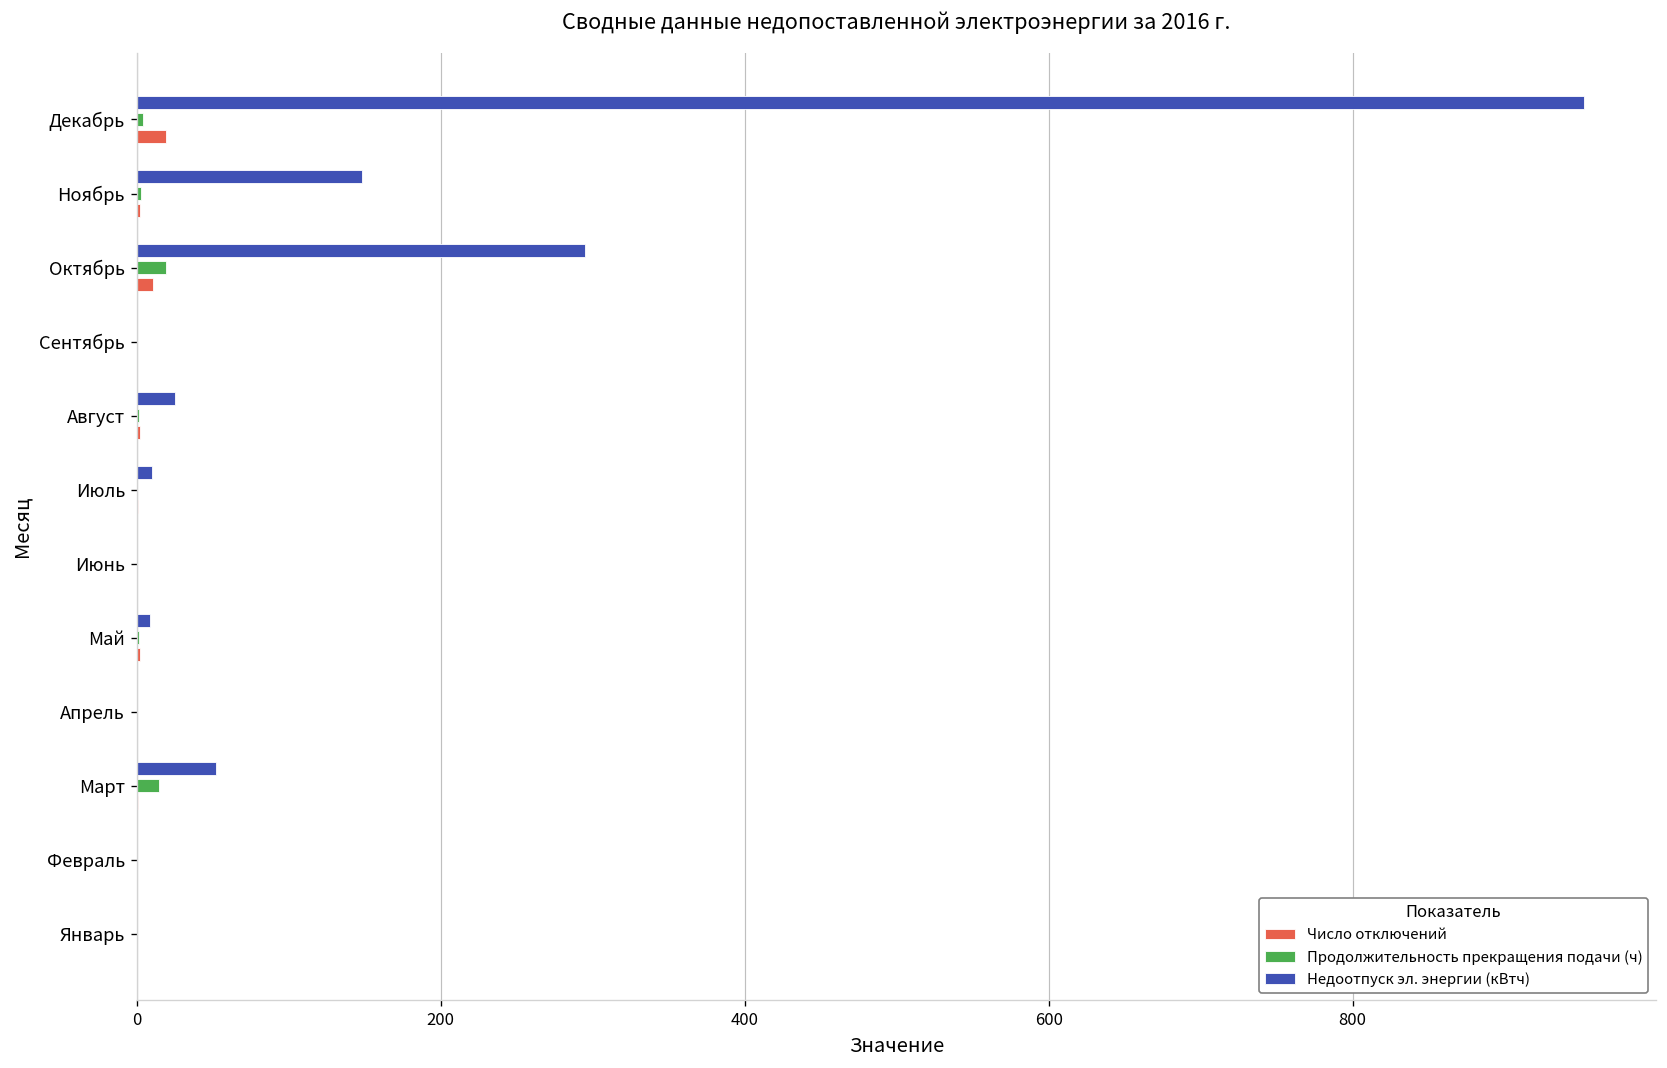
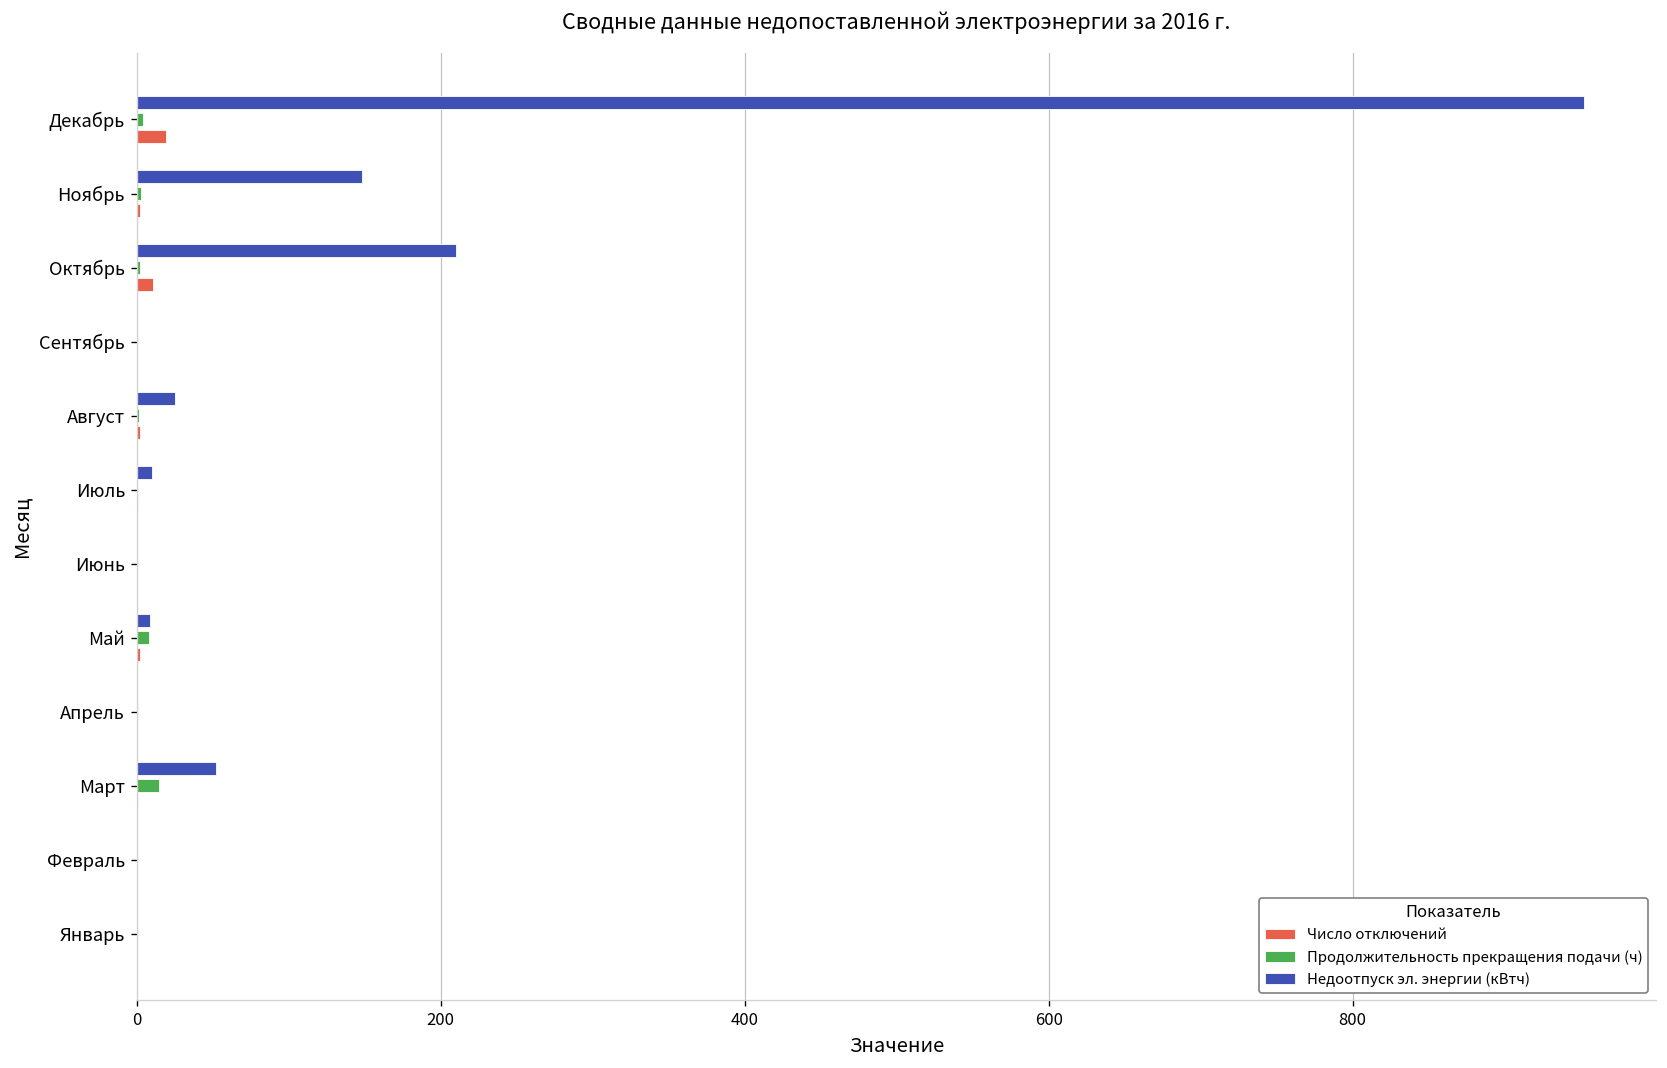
  {
    "Число отключений": {
      "Декабрь": 19,
      "Ноябрь": 2,
      "Октябрь": 11,
      "Сентябрь": 0,
      "Август": 2,
      "Июнь": 0,
      "Май": 2,
      "Апрель": 0,
      "Февраль": 0,
      "Январь": 0
    },
    "Продолжительность прекращения подачи (ч)": {
      "Декабрь": 4,
      "Ноябрь": 3,
-     "Октябрь": 20,
+     "Октябрь": 2,
      "Сентябрь": 0,
      "Июнь": 0,
-     "Май": 2,
+     "Май": 8,
      "Апрель": 0,
      "Март": 15,
      "Февраль": 0,
      "Январь": 0
    },
    "Недоотпуск эл. энергии (кВтч)": {
      "Декабрь": 952,
      "Ноябрь": 148,
-     "Октябрь": 295,
+     "Октябрь": 210,
      "Сентябрь": 0,
      "Август": 25,
      "Июль": 10,
      "Июнь": 0,
      "Май": 9,
      "Апрель": 0,
      "Март": 52,
      "Февраль": 0,
      "Январь": 0
    }
  }
